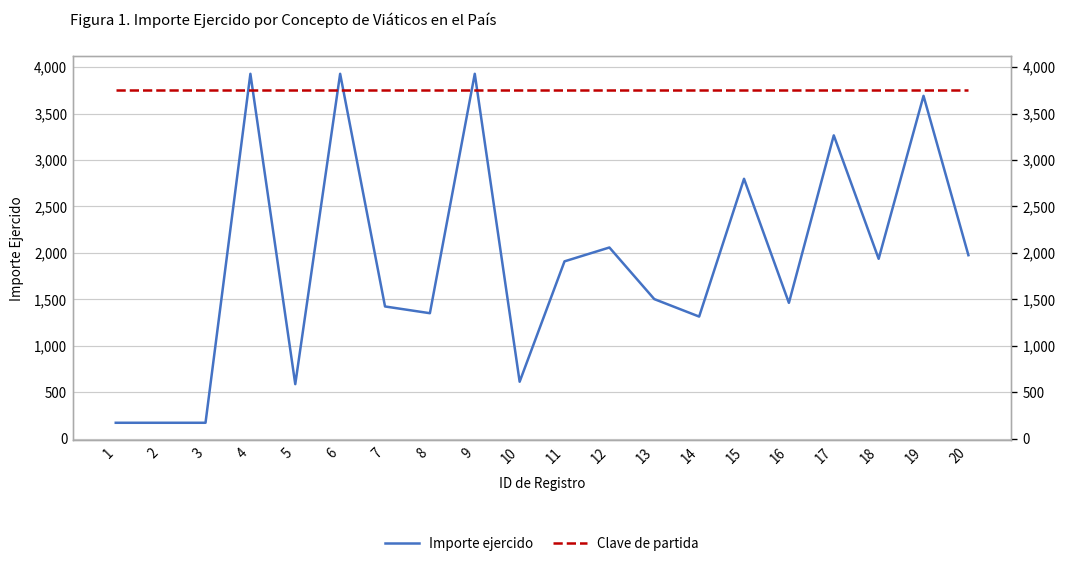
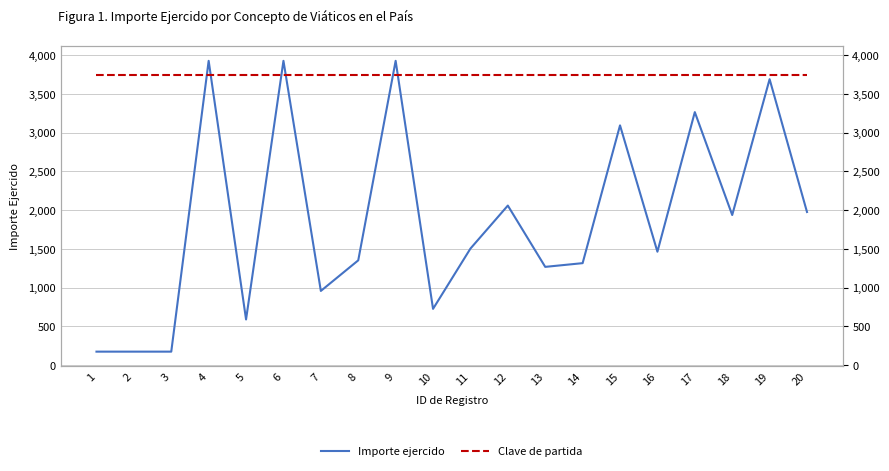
  {
    "Importe ejercido": {
      "1": "200",
      "2": "200",
      "3": "200",
      "4": "3,900",
      "5": "600",
      "6": "3,900",
-     "7": "1,400",
+     "7": "1,000",
      "8": "1,400",
      "9": "3,900",
-     "10": "600",
-     "11": "1,900",
+     "10": "700",
+     "11": "1,500",
      "12": "2,100",
-     "13": "1,500",
+     "13": "1,300",
      "14": "1,300",
-     "15": "2,800",
+     "15": "3,100",
      "16": "1,500",
      "17": "3,300",
      "18": "1,900",
      "19": "3,700",
      "20": "2,000"
    },
    "Clave de partida": {
      "1": "3,800",
      "2": "3,800",
      "3": "3,800",
      "4": "3,800",
      "5": "3,800",
      "6": "3,800",
      "7": "3,800",
      "8": "3,800",
      "9": "3,800",
      "10": "3,800",
      "11": "3,800",
      "12": "3,800",
      "13": "3,800",
      "14": "3,800",
      "15": "3,800",
      "16": "3,800",
      "17": "3,800",
      "18": "3,800",
      "19": "3,800",
      "20": "3,800"
    }
  }
